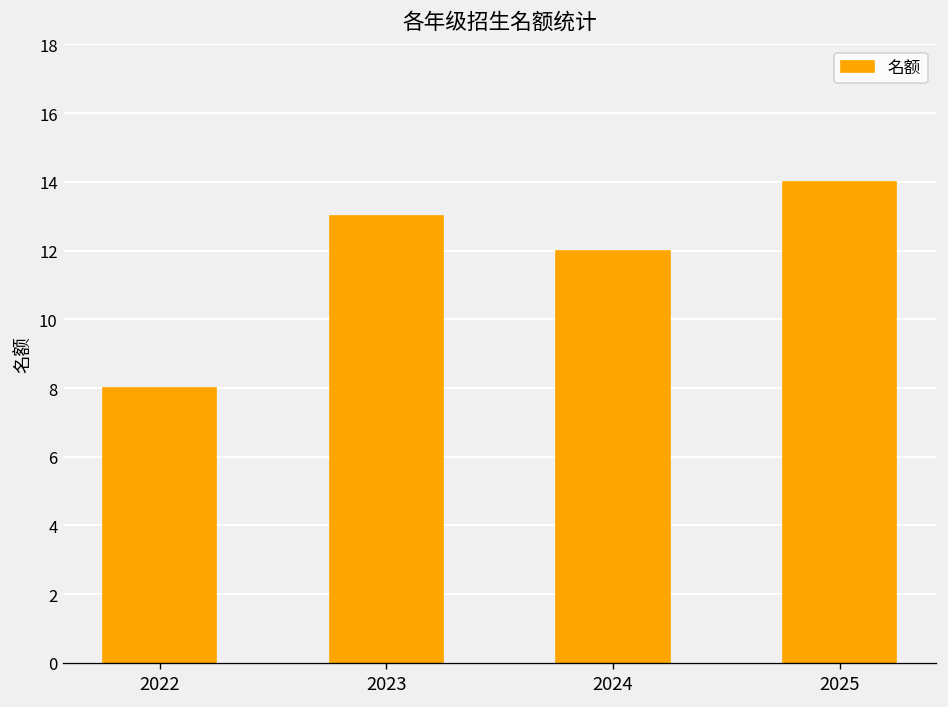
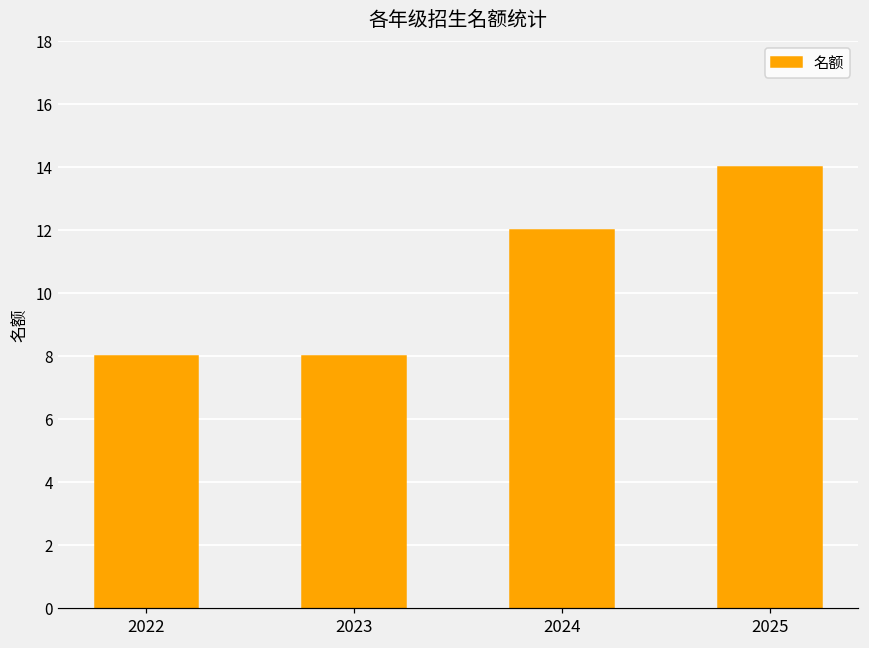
  {
    "2022": 8,
-   "2023": 13,
+   "2023": 8,
    "2024": 12,
    "2025": 14
  }
